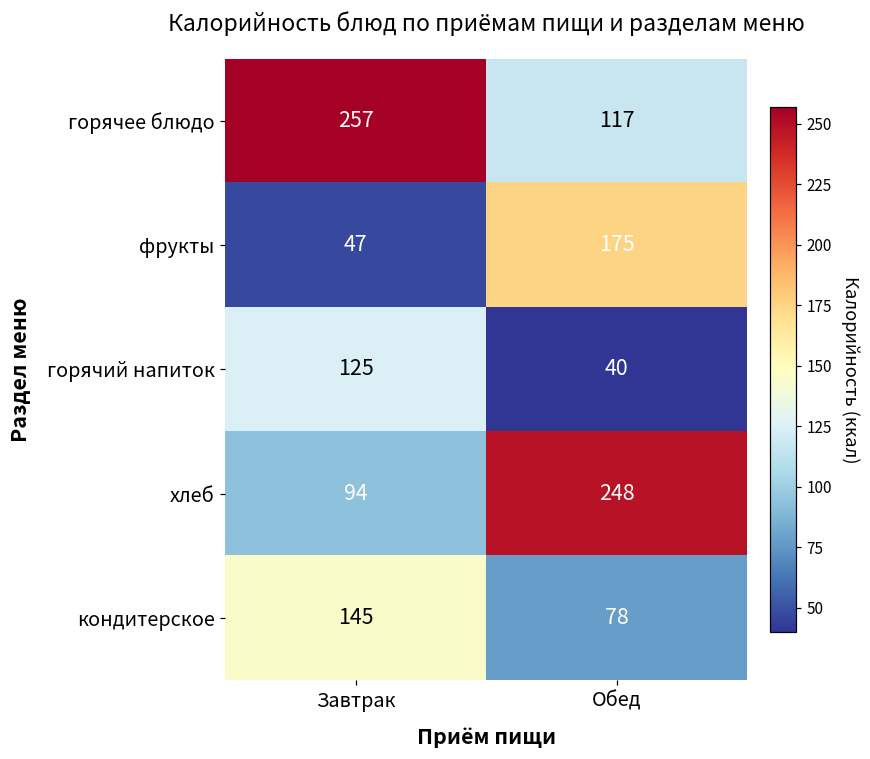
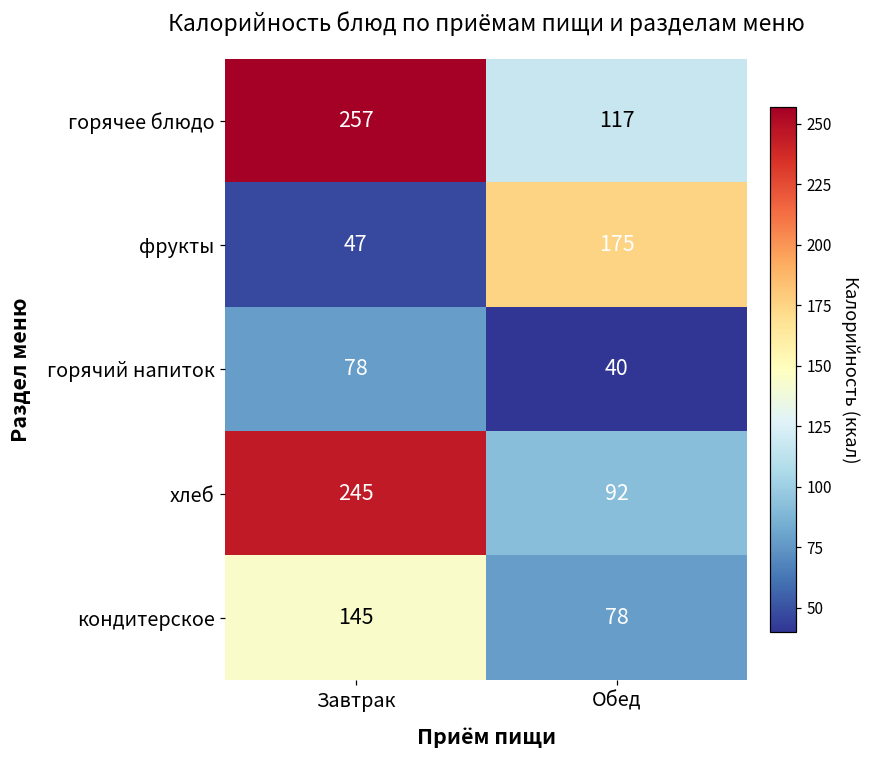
  {
    "горячее блюдо": {
      "Завтрак": 257,
      "Обед": 117
    },
    "фрукты": {
      "Завтрак": 47,
      "Обед": 175
    },
    "горячий напиток": {
-     "Завтрак": 125,
+     "Завтрак": 78,
      "Обед": 40
    },
    "хлеб": {
-     "Завтрак": 94,
-     "Обед": 248
+     "Завтрак": 245,
+     "Обед": 92
    },
    "кондитерское": {
      "Завтрак": 145,
      "Обед": 78
    }
  }
